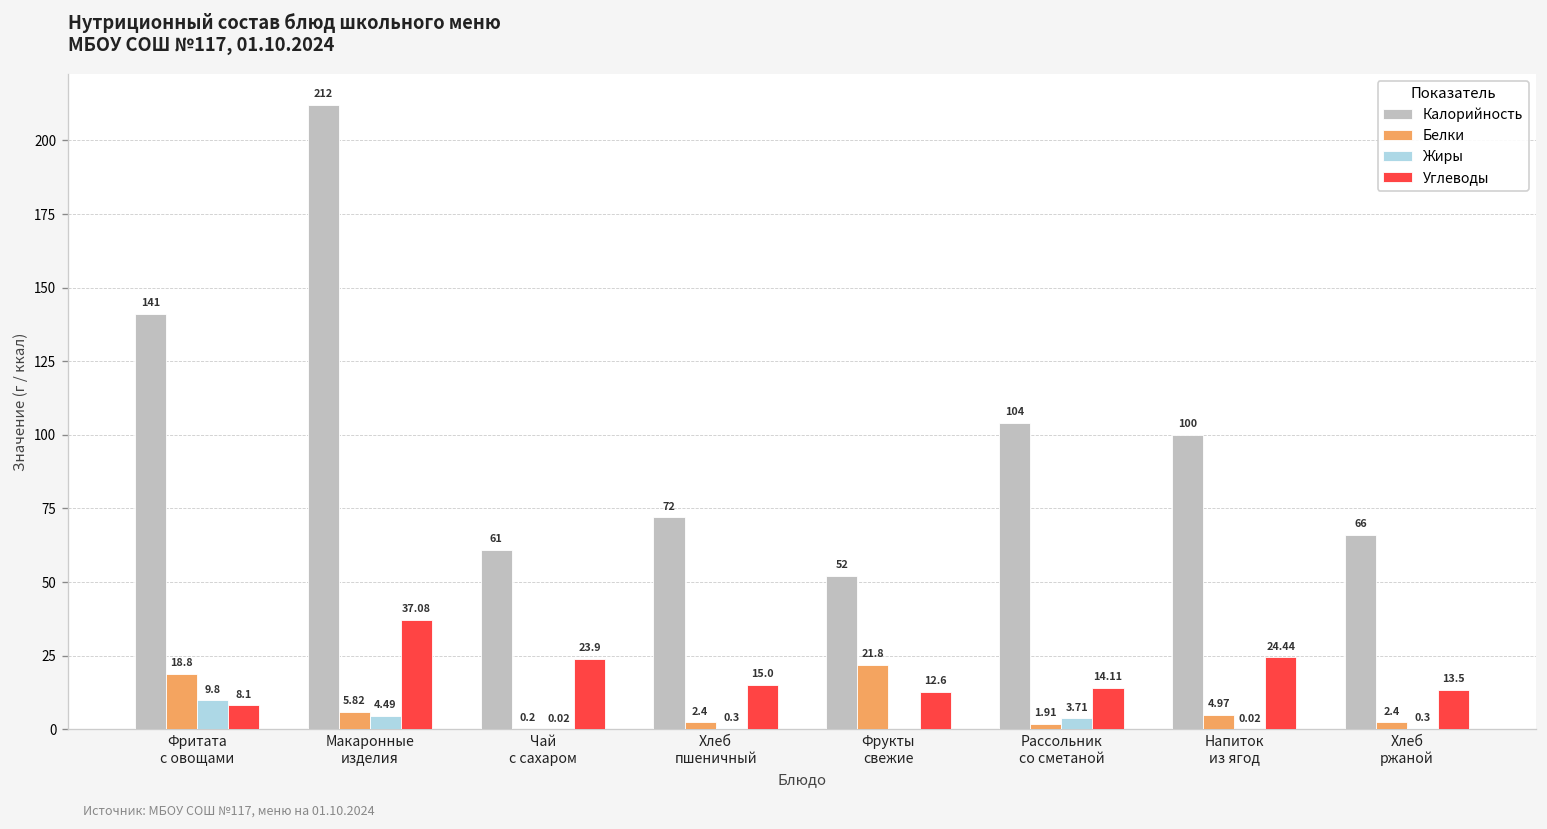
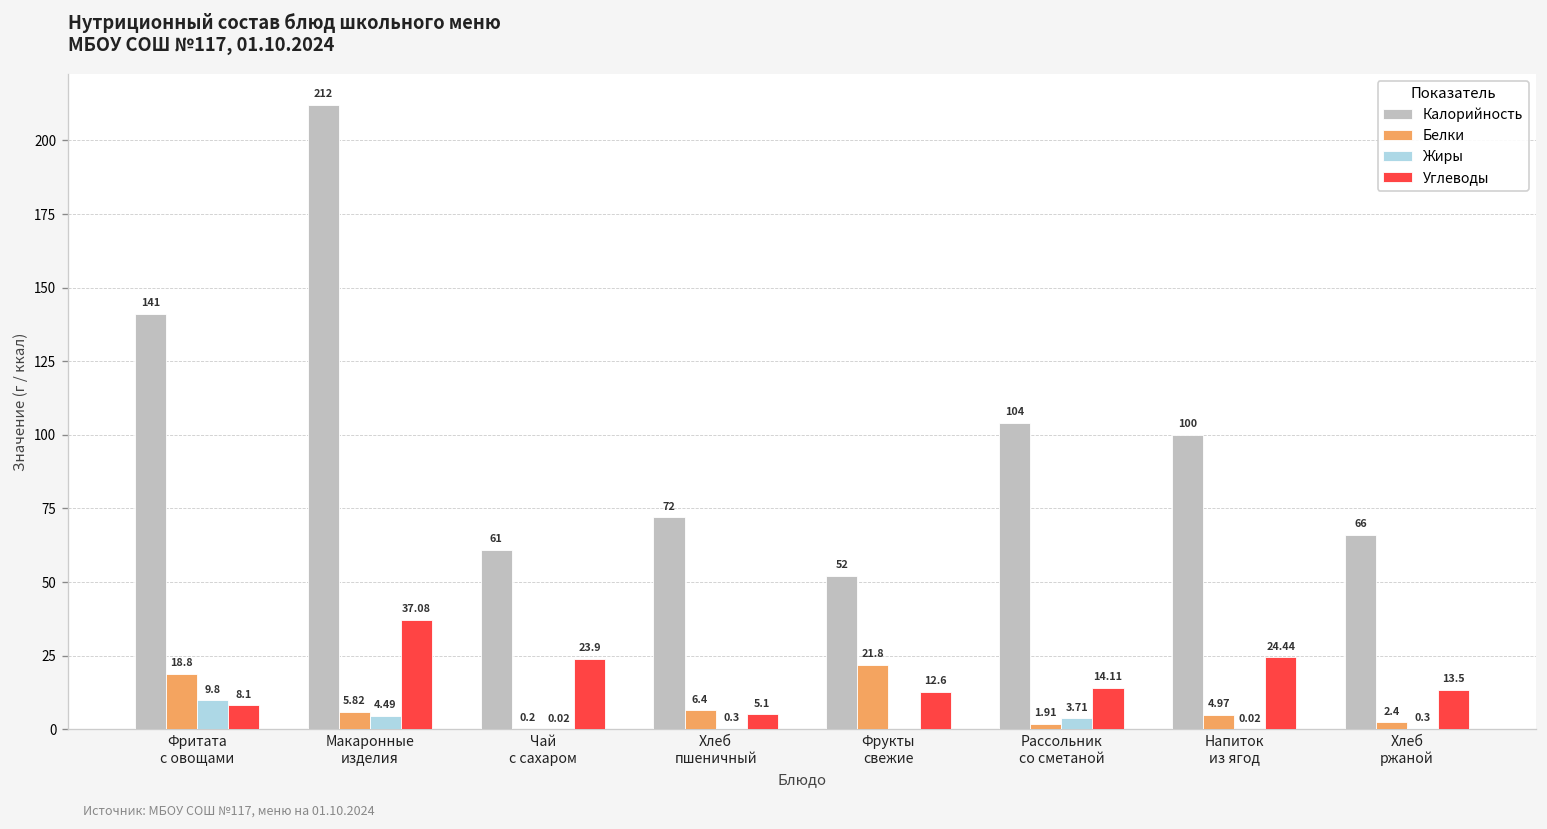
  {
    "Белки": {
      "Фритата с овощами": 18.8,
      "Макаронные изделия": 5.82,
      "Чай с сахаром": 0.2,
-     "Хлеб пшеничный": 2.4,
+     "Хлеб пшеничный": 6.4,
      "Фрукты свежие": 21.8,
      "Рассольник со сметаной": 1.91,
      "Напиток из ягод": 4.97,
      "Хлеб ржаной": 2.4
    },
    "Углеводы": {
      "Фритата с овощами": 8.1,
      "Макаронные изделия": 37.08,
      "Чай с сахаром": 23.9,
-     "Хлеб пшеничный": 15.0,
+     "Хлеб пшеничный": 5.1,
      "Фрукты свежие": 12.6,
      "Рассольник со сметаной": 14.11,
      "Напиток из ягод": 24.44,
      "Хлеб ржаной": 13.5
    }
  }
